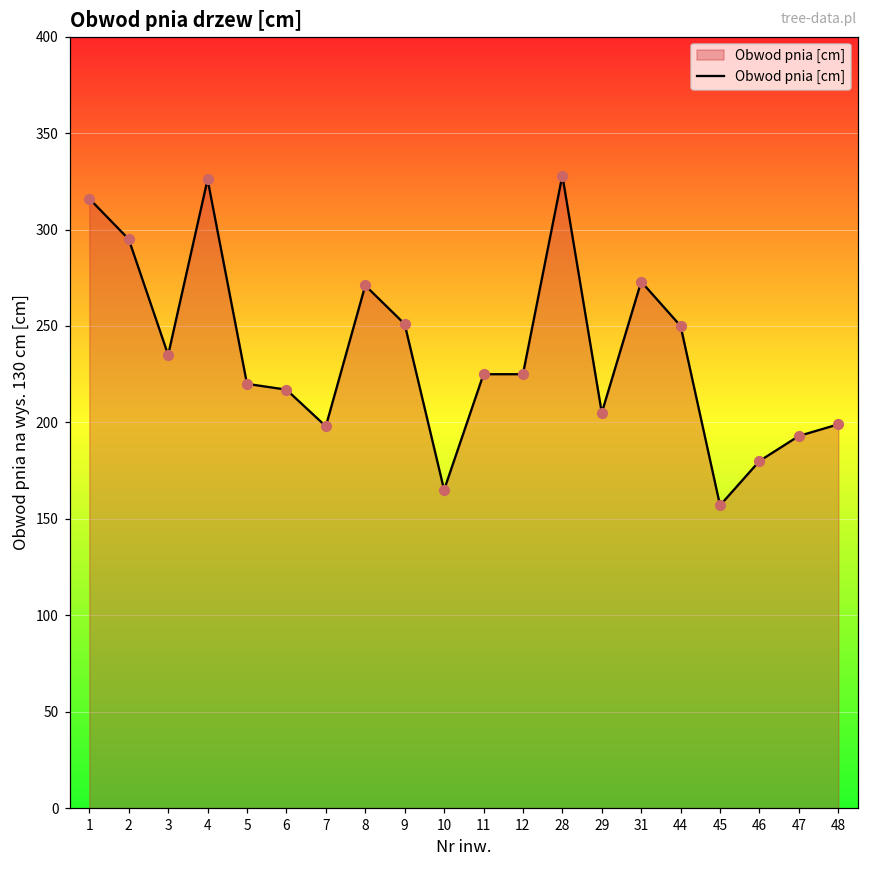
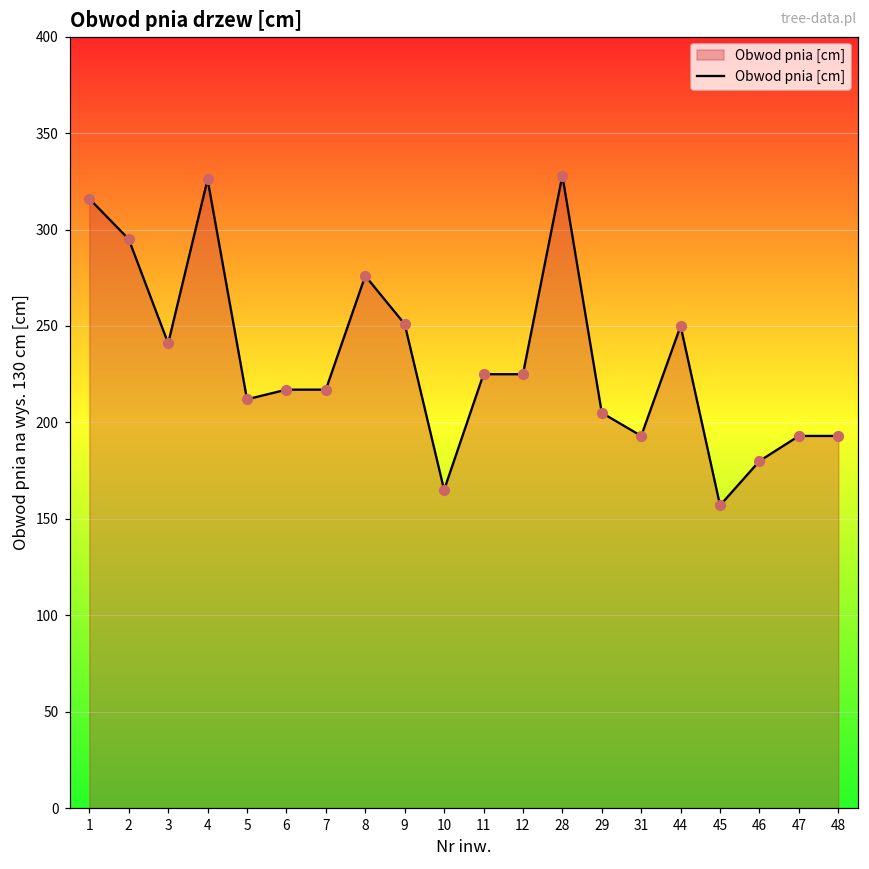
  {
    "1": 316,
    "2": 295,
-   "3": 235,
+   "3": 241,
    "4": 326,
-   "5": 220,
+   "5": 212,
    "6": 217,
-   "7": 198,
-   "8": 271,
+   "7": 217,
+   "8": 276,
    "9": 251,
    "10": 165,
    "11": 225,
    "12": 225,
    "28": 328,
    "29": 205,
-   "31": 273,
+   "31": 193,
    "44": 250,
    "45": 157,
    "46": 180,
    "47": 193,
-   "48": 199
+   "48": 193
  }
